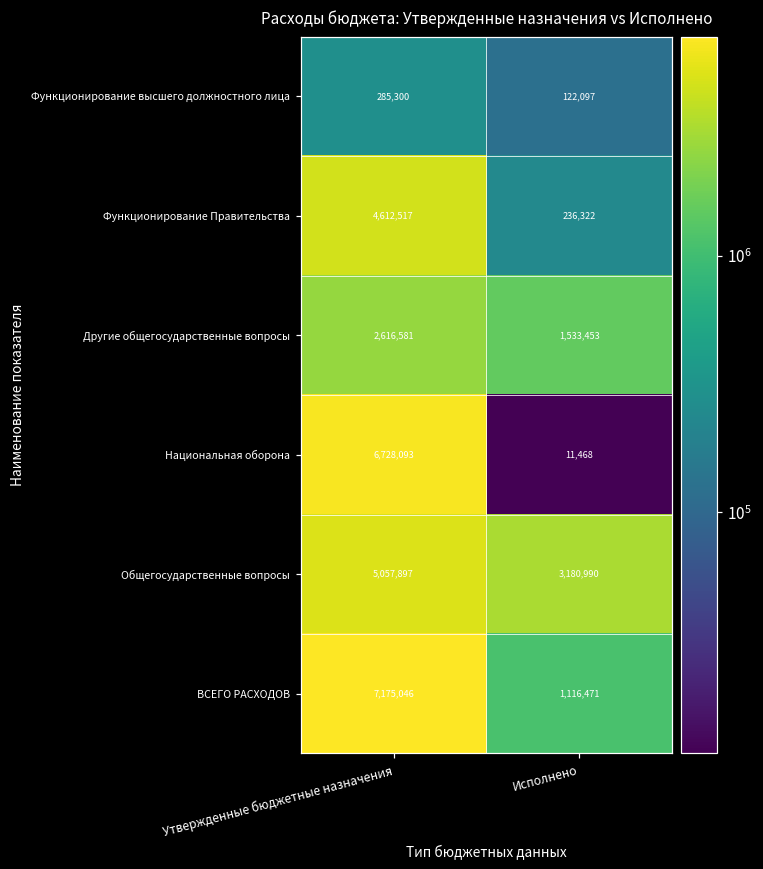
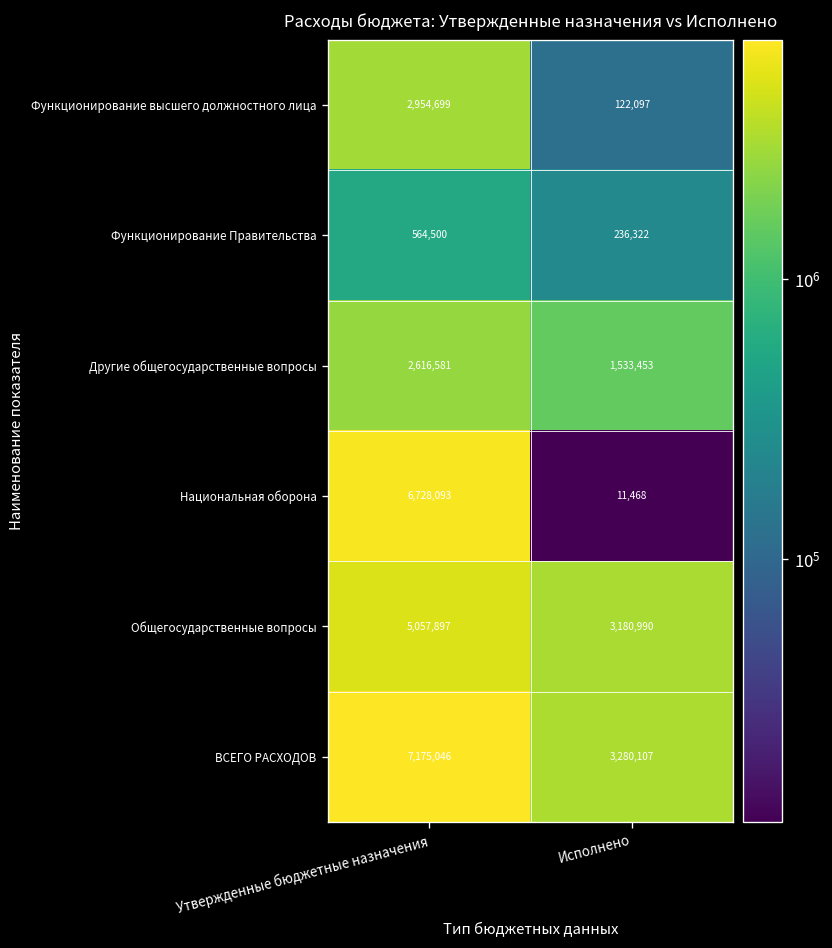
  {
    "Функционирование высшего должностного лица": {
-     "Утвержденные бюджетные назначения": "285,300",
+     "Утвержденные бюджетные назначения": "2,954,699",
      "Исполнено": "122,097"
    },
    "Функционирование Правительства": {
-     "Утвержденные бюджетные назначения": "4,612,517",
+     "Утвержденные бюджетные назначения": "564,500",
      "Исполнено": "236,322"
    },
    "Другие общегосударственные вопросы": {
      "Утвержденные бюджетные назначения": "2,616,581",
      "Исполнено": "1,533,453"
    },
    "Национальная оборона": {
      "Утвержденные бюджетные назначения": "6,728,093",
      "Исполнено": "11,468"
    },
    "Общегосударственные вопросы": {
      "Утвержденные бюджетные назначения": "5,057,897",
      "Исполнено": "3,180,990"
    },
    "ВСЕГО РАСХОДОВ": {
      "Утвержденные бюджетные назначения": "7,175,046",
-     "Исполнено": "1,116,471"
+     "Исполнено": "3,280,107"
    }
  }
